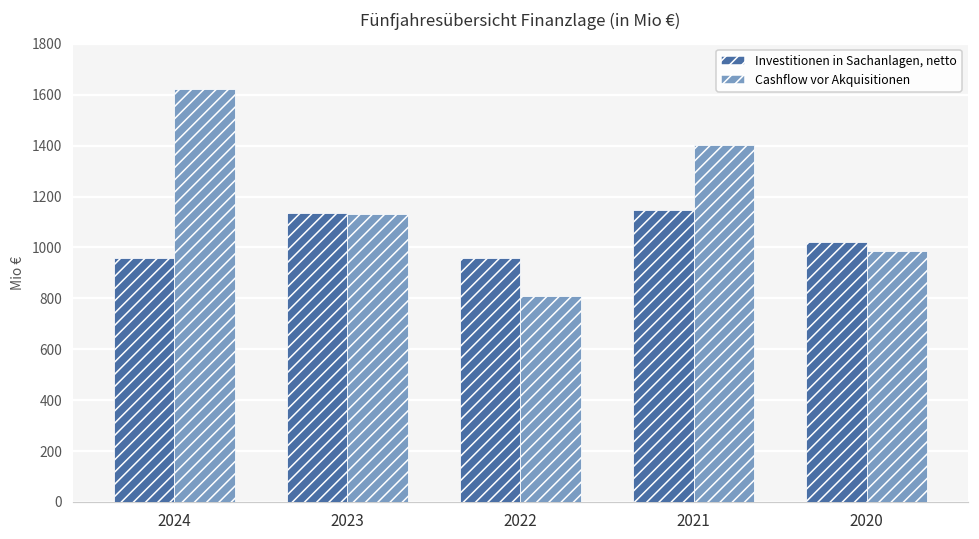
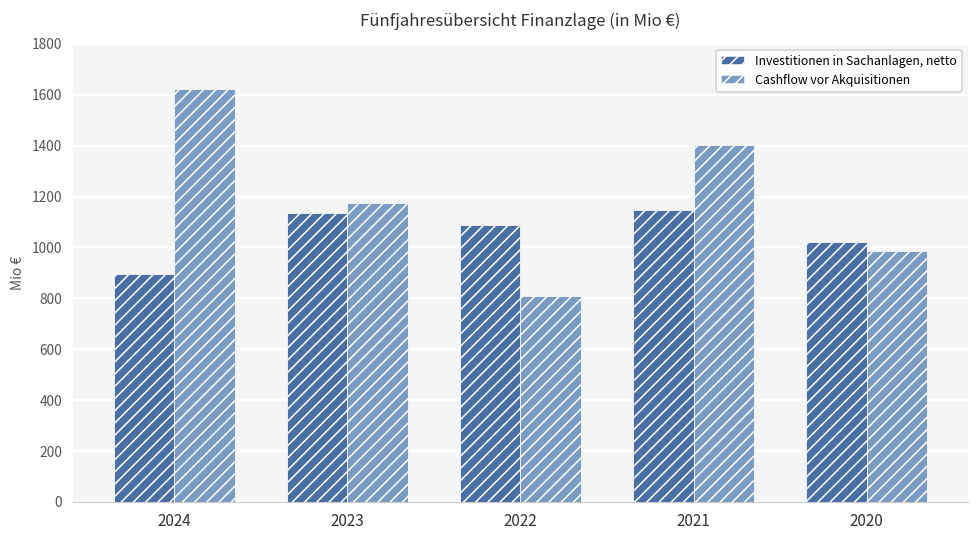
  {
    "Investitionen in Sachanlagen, netto": {
-     "2024": 960,
+     "2024": 900,
      "2023": 1140,
-     "2022": 960,
+     "2022": 1090,
      "2021": 1150,
      "2020": 1020
    },
    "Cashflow vor Akquisitionen": {
      "2024": 1620,
-     "2023": 1130,
+     "2023": 1170,
      "2022": 810,
      "2021": 1400,
      "2020": 990
    }
  }
